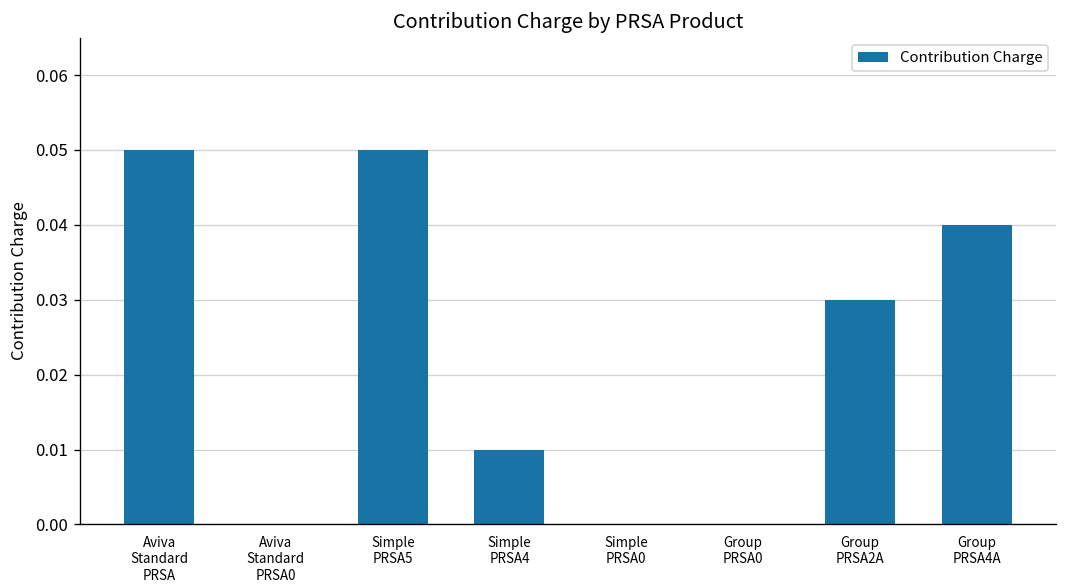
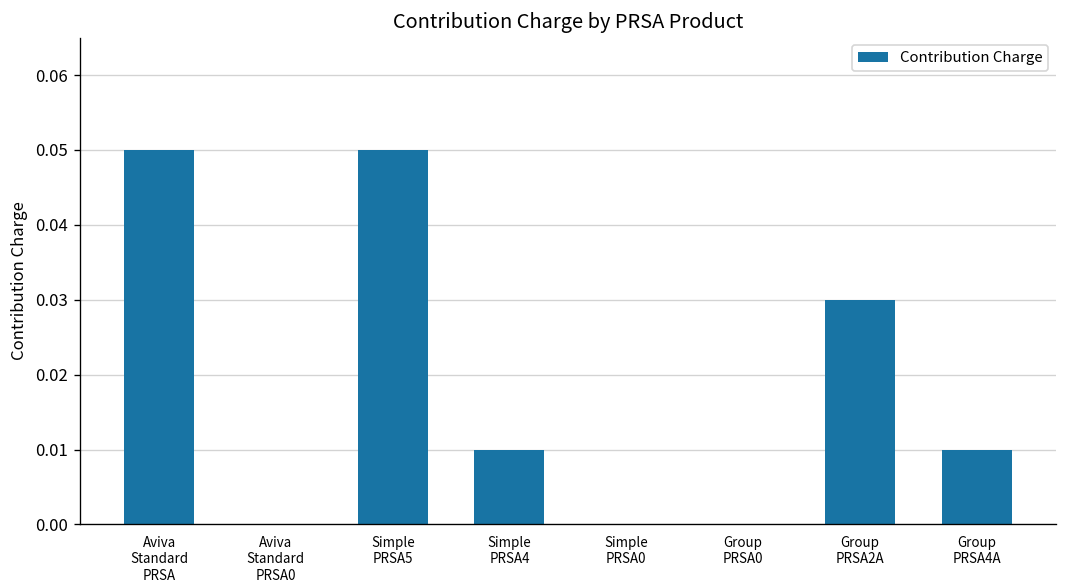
  {
    "Aviva Standard PRSA": 0.05,
    "Aviva Standard PRSA0": 0.00,
    "Simple PRSA5": 0.05,
    "Simple PRSA4": 0.01,
    "Simple PRSA0": 0.00,
    "Group PRSA0": 0.00,
    "Group PRSA2A": 0.03,
-   "Group PRSA4A": 0.04
+   "Group PRSA4A": 0.01
  }
